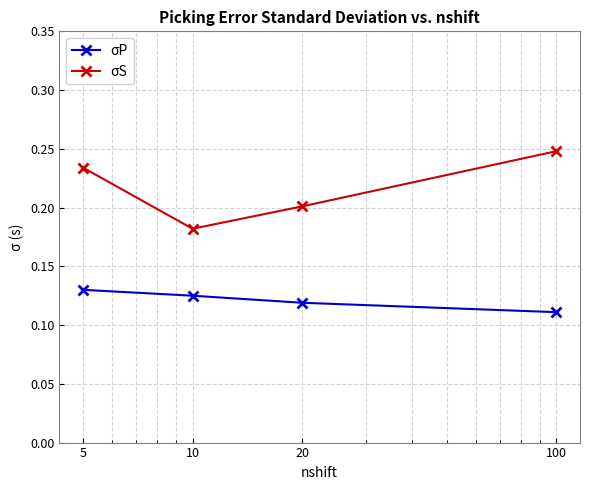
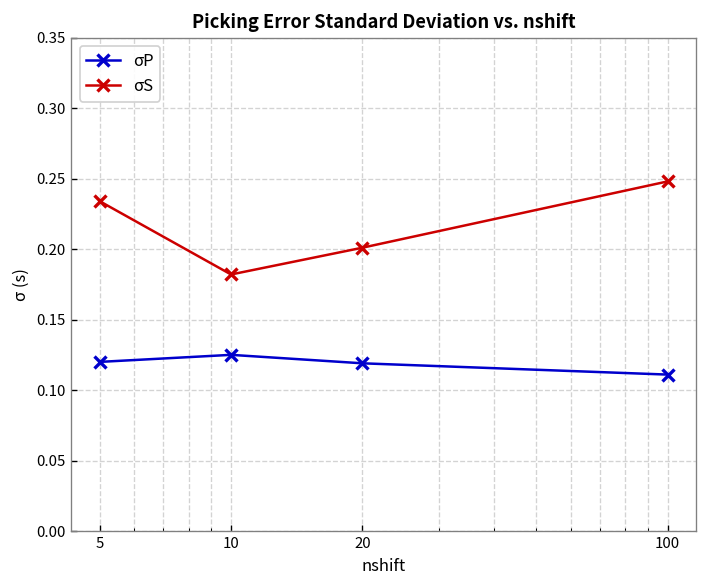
  {
    "σP": {
-     "5": 0.13,
+     "5": 0.12,
      "10": 0.125,
      "20": 0.12,
      "100": 0.11
    },
    "σS": {
      "5": 0.234,
      "10": 0.18,
      "20": 0.20,
      "100": 0.25
    }
  }
